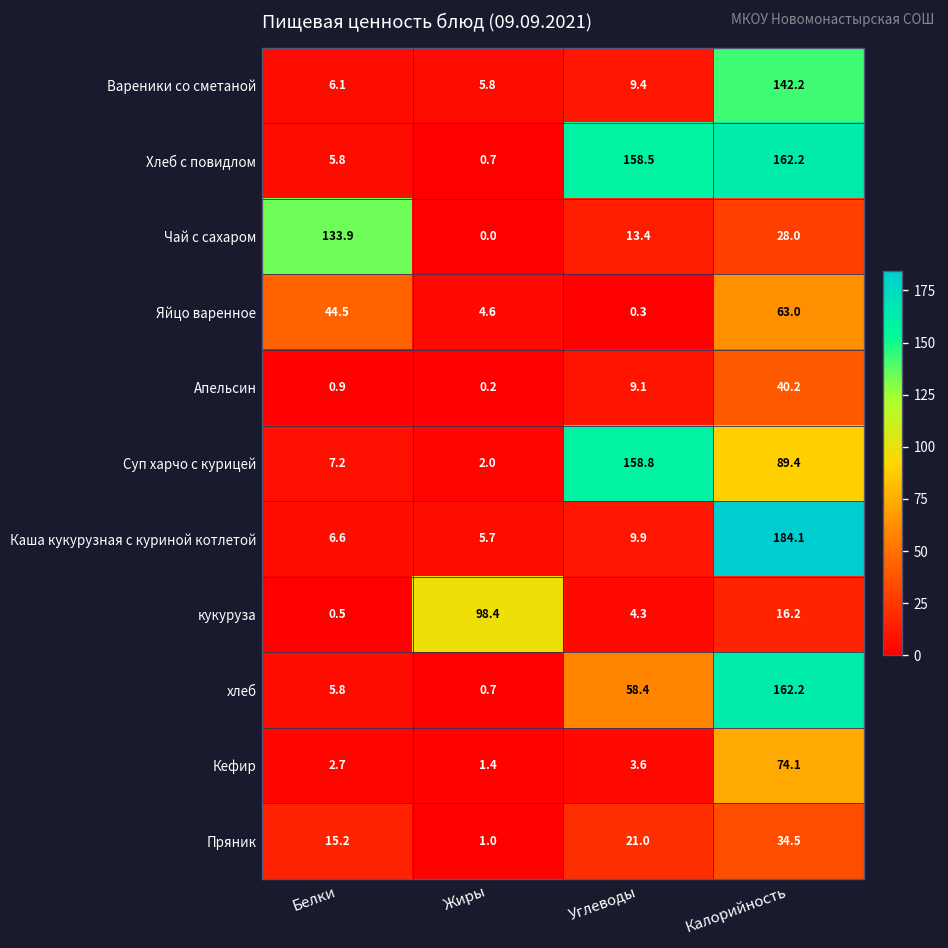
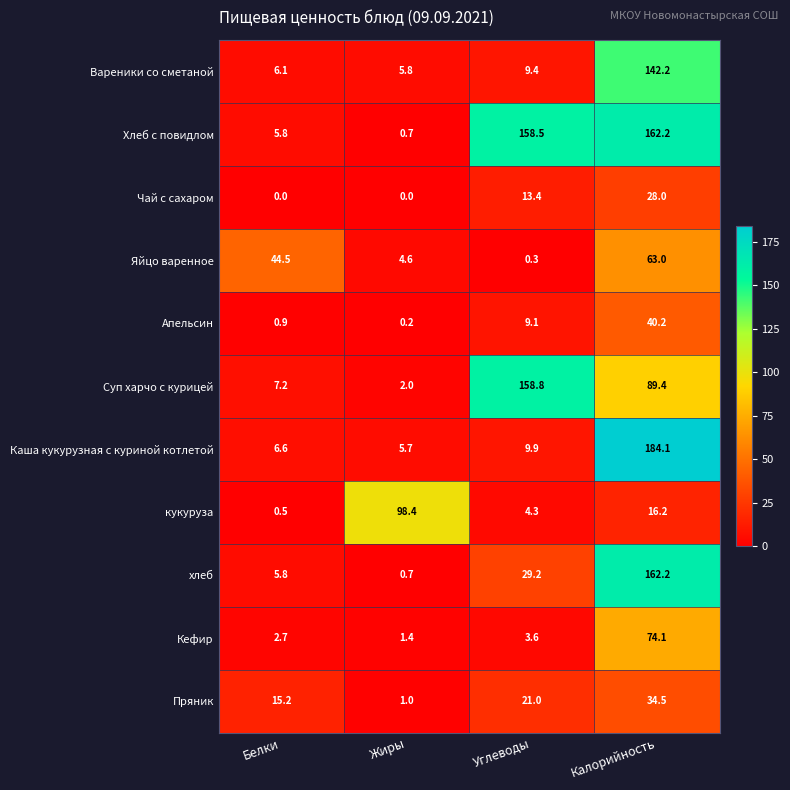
  {
    "Вареники со сметаной": {
      "Белки": 6.1,
      "Жиры": 5.8,
      "Углеводы": 9.4,
      "Калорийность": 142.2
    },
    "Хлеб с повидлом": {
      "Белки": 5.8,
      "Жиры": 0.7,
      "Углеводы": 158.5,
      "Калорийность": 162.2
    },
    "Чай с сахаром": {
-     "Белки": 133.9,
+     "Белки": 0.0,
      "Жиры": 0.0,
      "Углеводы": 13.4,
      "Калорийность": 28.0
    },
    "Яйцо варенное": {
      "Белки": 44.5,
      "Жиры": 4.6,
      "Углеводы": 0.3,
      "Калорийность": 63.0
    },
    "Апельсин": {
      "Белки": 0.9,
      "Жиры": 0.2,
      "Углеводы": 9.1,
      "Калорийность": 40.2
    },
    "Суп харчо с курицей": {
      "Белки": 7.2,
      "Жиры": 2.0,
      "Углеводы": 158.8,
      "Калорийность": 89.4
    },
    "Каша кукурузная с куриной котлетой": {
      "Белки": 6.6,
      "Жиры": 5.7,
      "Углеводы": 9.9,
      "Калорийность": 184.1
    },
    "кукуруза": {
      "Белки": 0.5,
      "Жиры": 98.4,
      "Углеводы": 4.3,
      "Калорийность": 16.2
    },
    "хлеб": {
      "Белки": 5.8,
      "Жиры": 0.7,
-     "Углеводы": 58.4,
+     "Углеводы": 29.2,
      "Калорийность": 162.2
    },
    "Кефир": {
      "Белки": 2.7,
      "Жиры": 1.4,
      "Углеводы": 3.6,
      "Калорийность": 74.1
    },
    "Пряник": {
      "Белки": 15.2,
      "Жиры": 1.0,
      "Углеводы": 21.0,
      "Калорийность": 34.5
    }
  }
